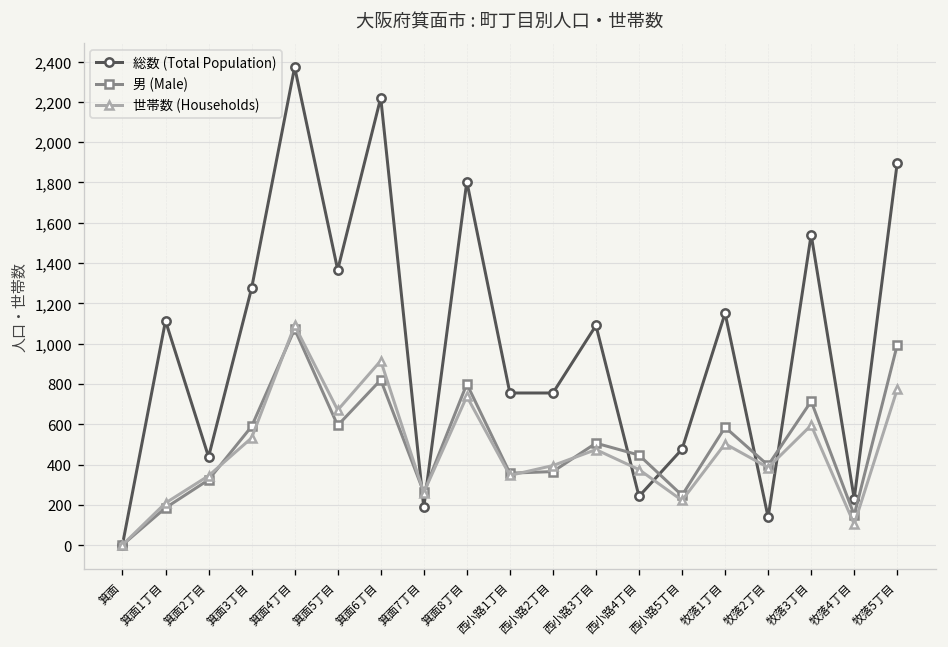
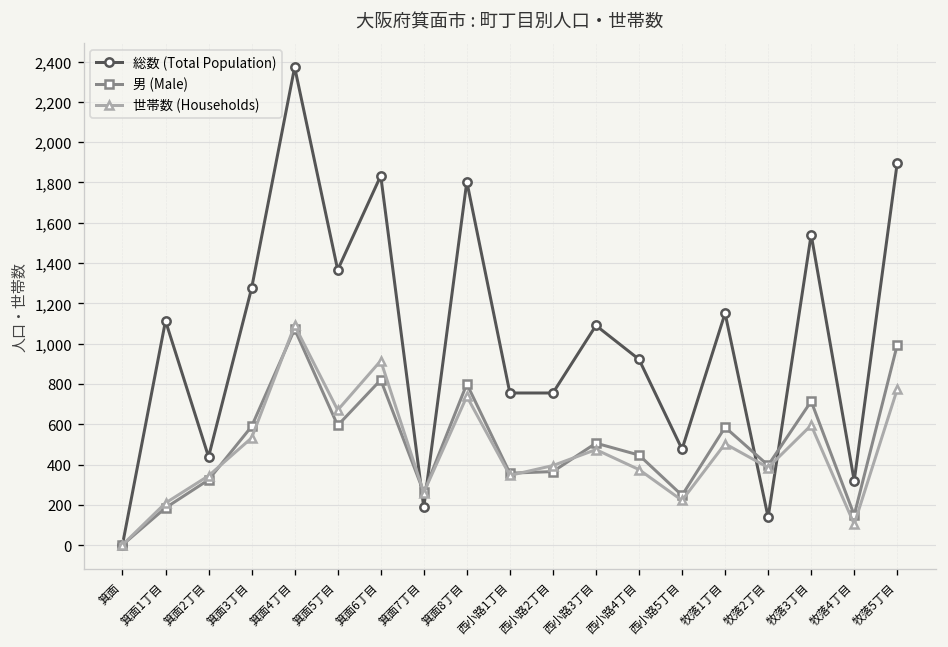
  {
    "総数 (Total Population)": {
      "箕面1丁目": "1,110",
      "箕面2丁目": "440",
      "箕面3丁目": "1,280",
      "箕面4丁目": "2,370",
      "箕面5丁目": "1,370",
-     "箕面6丁目": "2,220",
+     "箕面6丁目": "1,830",
      "箕面7丁目": "190",
      "箕面8丁目": "1,800",
      "西小路1丁目": "760",
      "西小路2丁目": "760",
      "西小路3丁目": "1,090",
-     "西小路4丁目": "240",
+     "西小路4丁目": "920",
      "西小路5丁目": "480",
      "牧落1丁目": "1,150",
      "牧落2丁目": "140",
      "牧落3丁目": "1,540",
-     "牧落4丁目": "230",
+     "牧落4丁目": "320",
      "牧落5丁目": "1,900"
    }
  }
